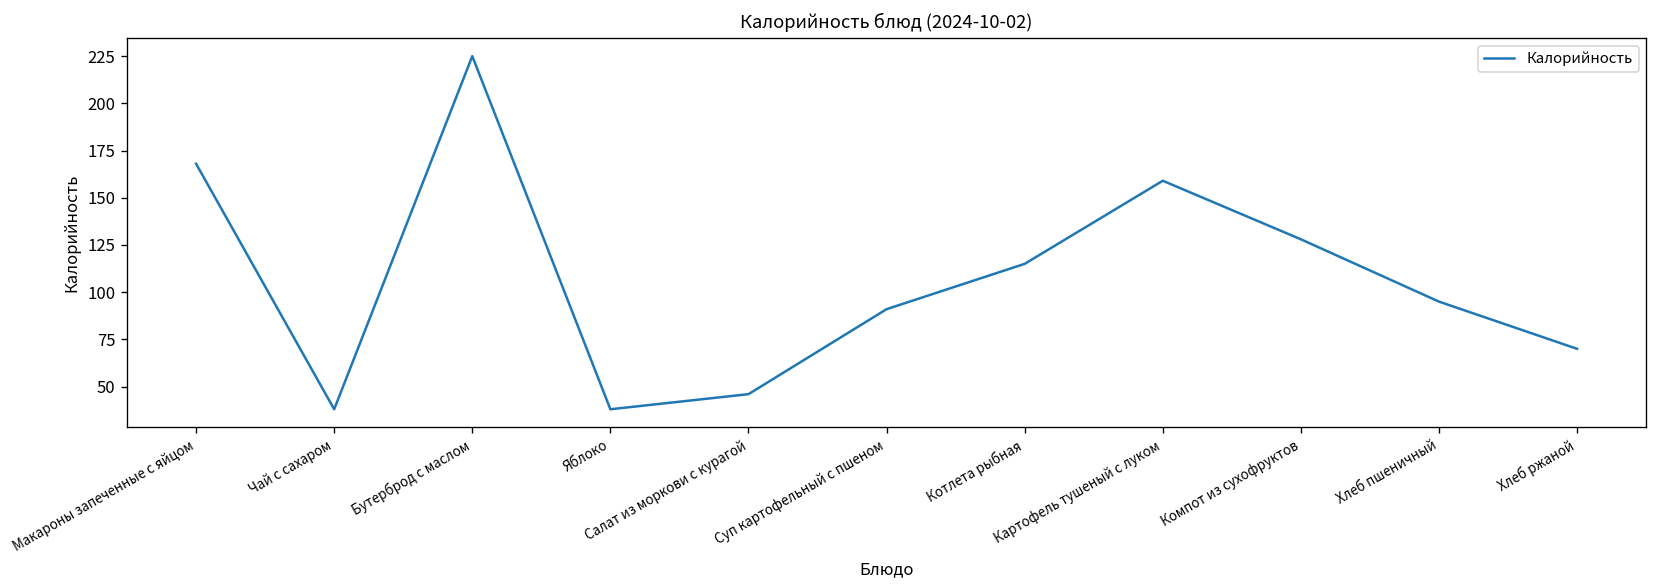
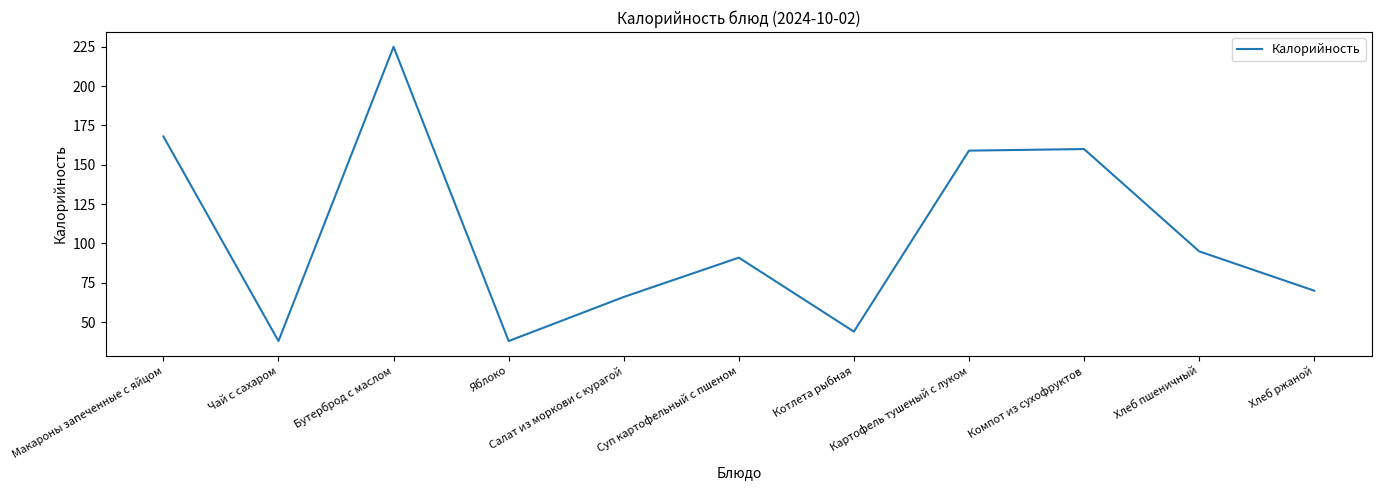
  {
    "Макароны запеченные с яйцом": 168,
    "Чай с сахаром": 38,
    "Бутерброд с маслом": 225,
    "Яблоко": 38,
-   "Салат из моркови с курагой": 46,
+   "Салат из моркови с курагой": 66,
    "Суп картофельный с пшеном": 91,
-   "Котлета рыбная": 115,
+   "Котлета рыбная": 44,
    "Картофель тушеный с луком": 159,
-   "Компот из сухофруктов": 128,
+   "Компот из сухофруктов": 160,
    "Хлеб пшеничный": 95,
    "Хлеб ржаной": 70
  }
